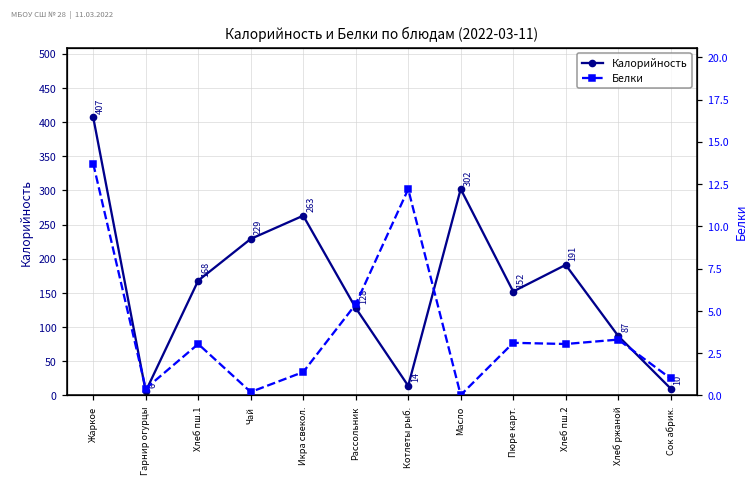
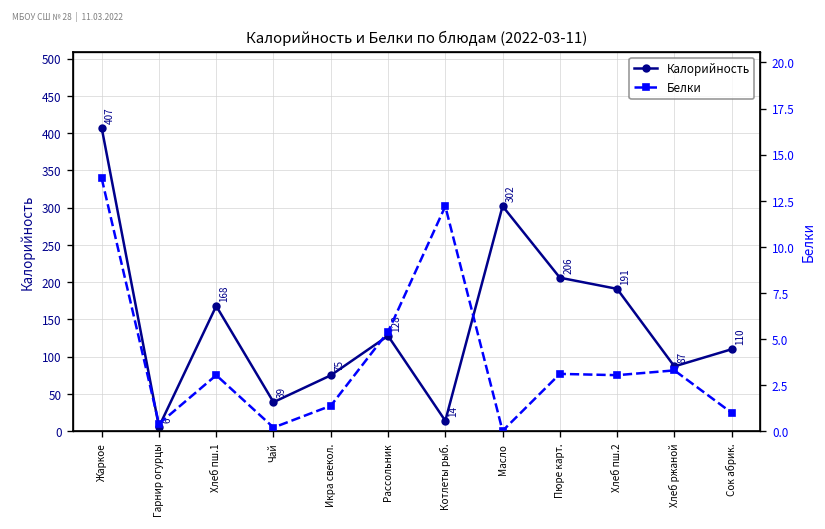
  {
    "Калорийность": {
      "Жаркое": 407,
      "Гарнир огурцы": 6,
      "Хлеб пш.1": 168,
-     "Чай": 229,
-     "Икра свекол.": 263,
+     "Чай": 39,
+     "Икра свекол.": 75,
      "Рассольник": 128,
      "Котлеты рыб.": 14,
      "Масло": 302,
-     "Пюре карт.": 152,
+     "Пюре карт.": 206,
      "Хлеб пш.2": 191,
      "Хлеб ржаной": 87,
-     "Сок абрик.": 10
+     "Сок абрик.": 110
    }
  }
